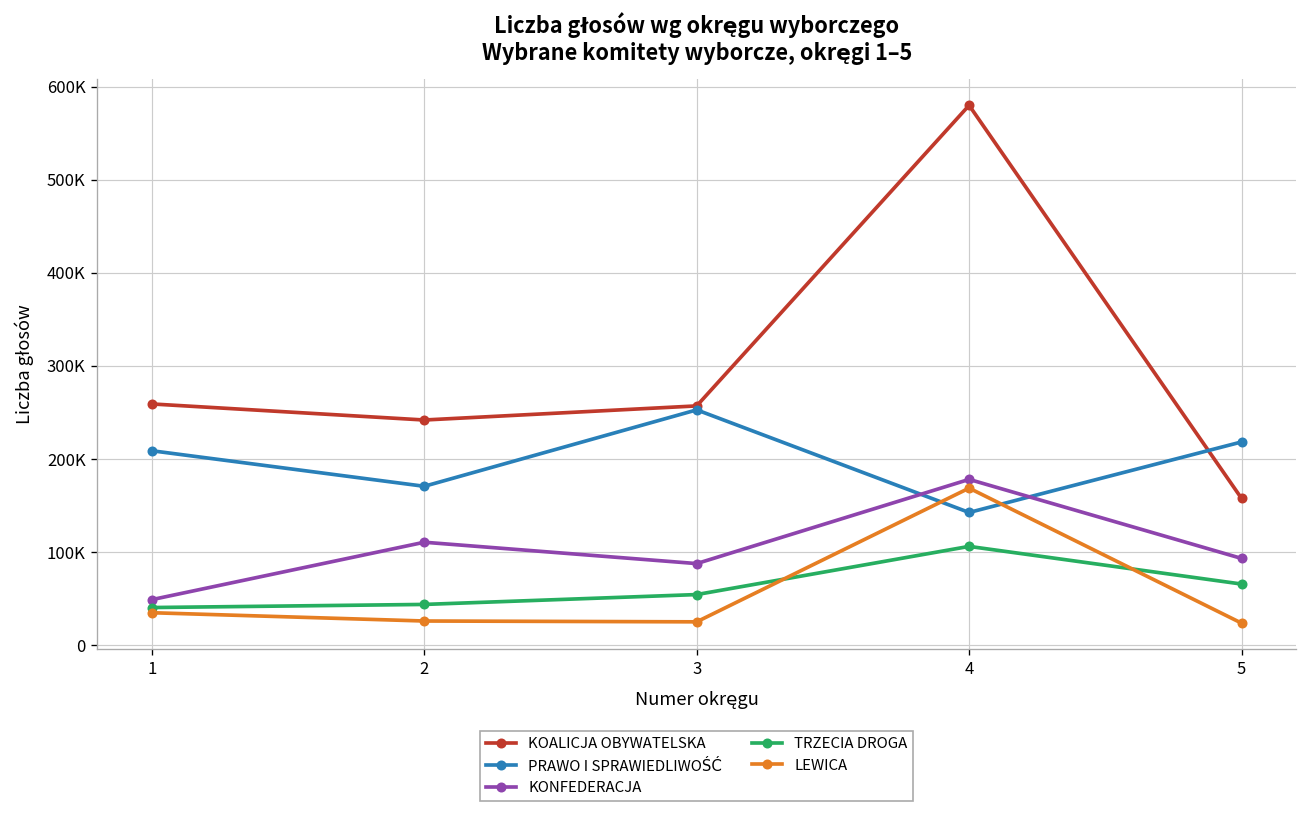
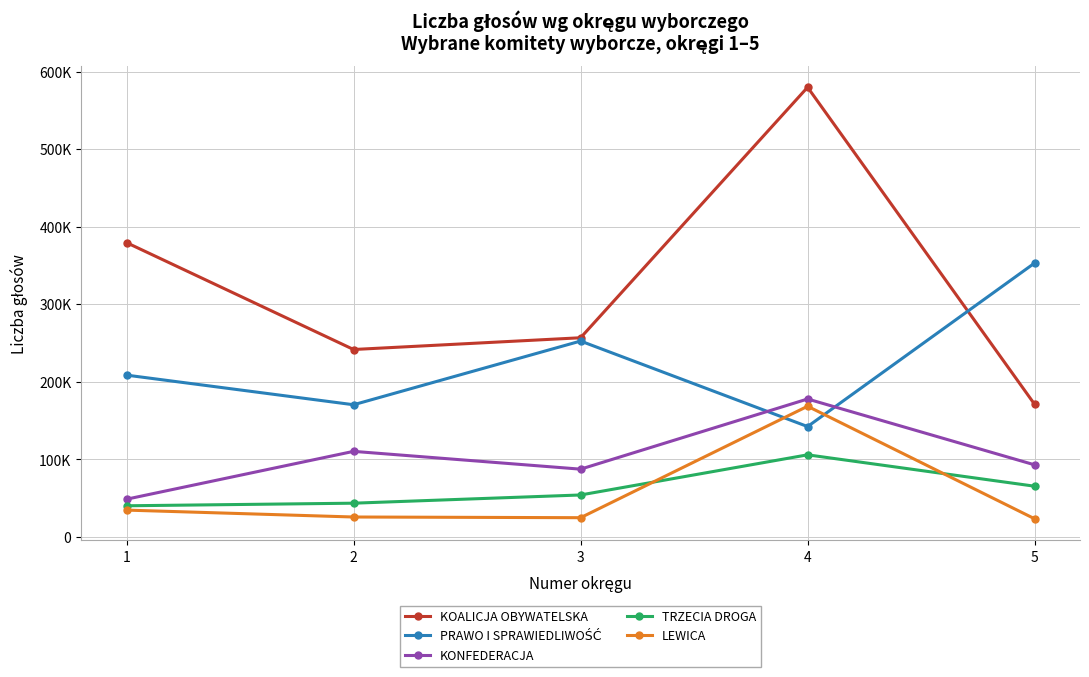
  {
    "KOALICJA OBYWATELSKA": {
-     "1": 260000,
+     "1": 380000,
      "2": 240000,
      "3": 260000,
      "4": 580000,
-     "5": 160000
+     "5": 170000
    },
    "PRAWO I SPRAWIEDLIWOŚĆ": {
      "1": 210000,
      "2": 170000,
      "3": 250000,
      "4": 140000,
-     "5": 220000
+     "5": 350000
    },
    "KONFEDERACJA": {
      "1": 50000,
      "2": 110000,
      "3": 90000,
      "4": 180000,
      "5": 90000
    },
    "TRZECIA DROGA": {
      "1": 40000,
      "2": 40000,
      "3": 50000,
      "4": 110000,
      "5": 70000
    },
    "LEWICA": {
      "1": 30000,
      "2": 30000,
      "3": 20000,
      "4": 170000,
      "5": 20000
    }
  }
